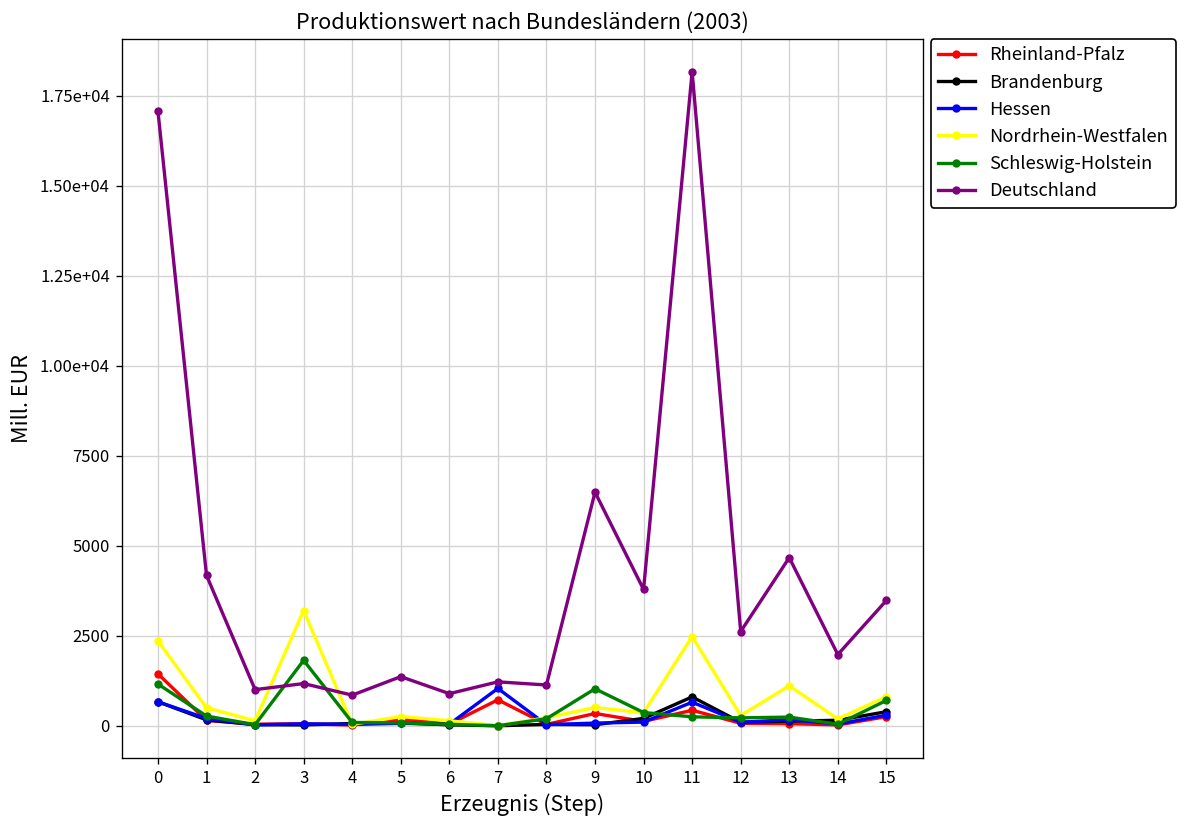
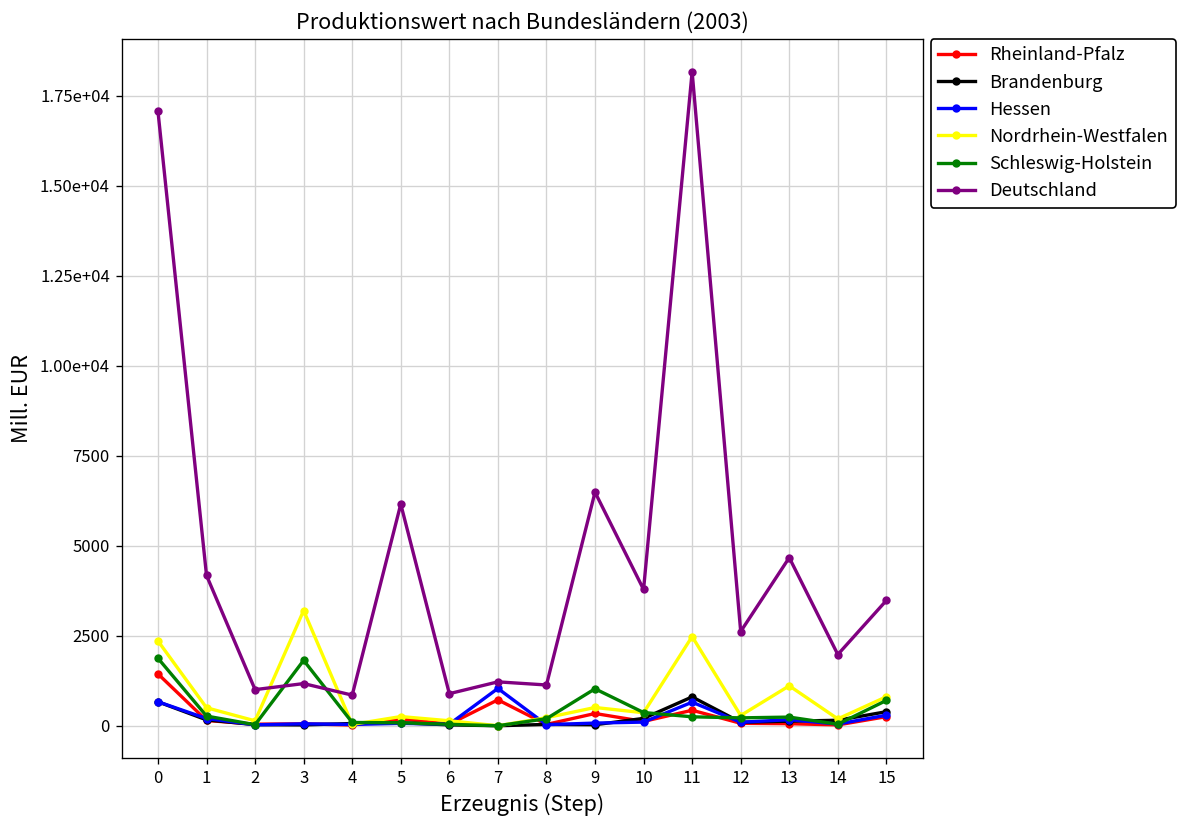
  {
    "Rheinland-Pfalz": {
      "0": 1400,
      "7": 700,
      "9": 300,
      "11": 400
    },
    "Brandenburg": {
      "11": 800,
      "15": 400
    },
    "Hessen": {
      "7": 1000,
      "11": 700
    },
    "Nordrhein-Westfalen": {
      "0": 2400,
      "1": 500,
      "2": 100,
      "3": 3200,
      "6": 100,
      "9": 500,
      "11": 2500,
      "13": 1100,
      "15": 800
    },
    "Schleswig-Holstein": {
-     "0": 1200,
+     "0": 1900,
      "3": 1800,
      "9": 1000,
      "11": 200,
      "15": 700
    },
    "Deutschland": {
      "0": 17100,
      "1": 4200,
      "2": 1000,
      "3": 1200,
      "4": 900,
-     "5": 1400,
+     "5": 6200,
      "6": 900,
      "7": 1200,
      "8": 1100,
      "9": 6500,
      "10": 3800,
      "11": 18200,
      "12": 2600,
      "13": 4700,
      "14": 2000,
      "15": 3500
    }
  }
